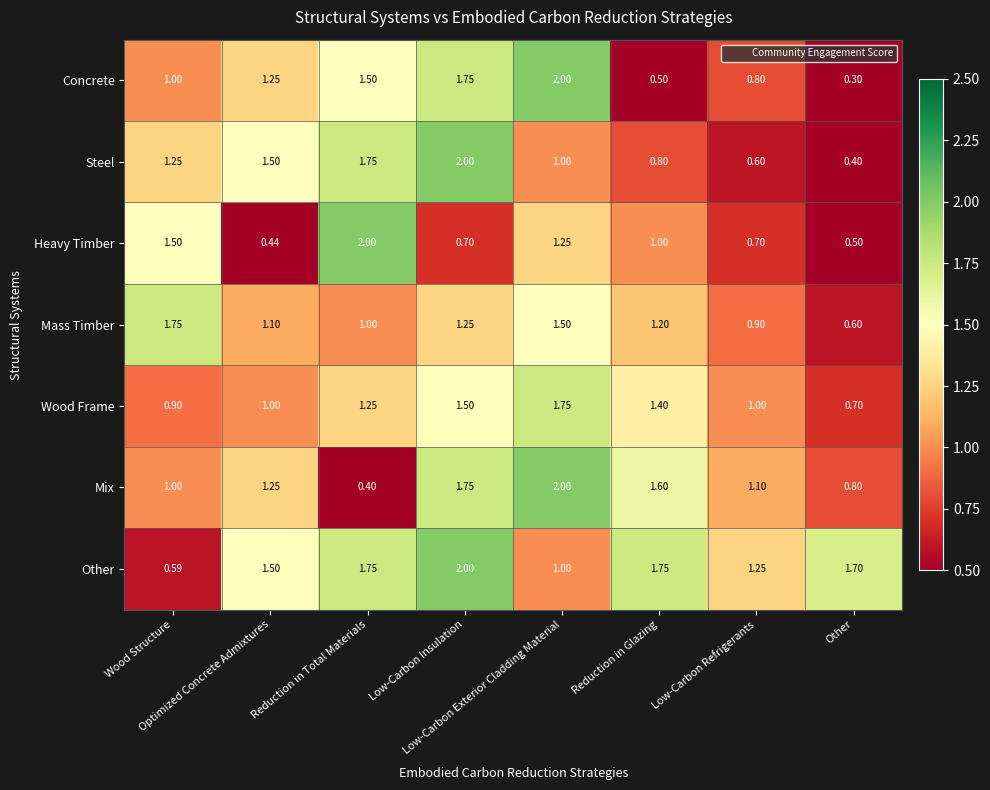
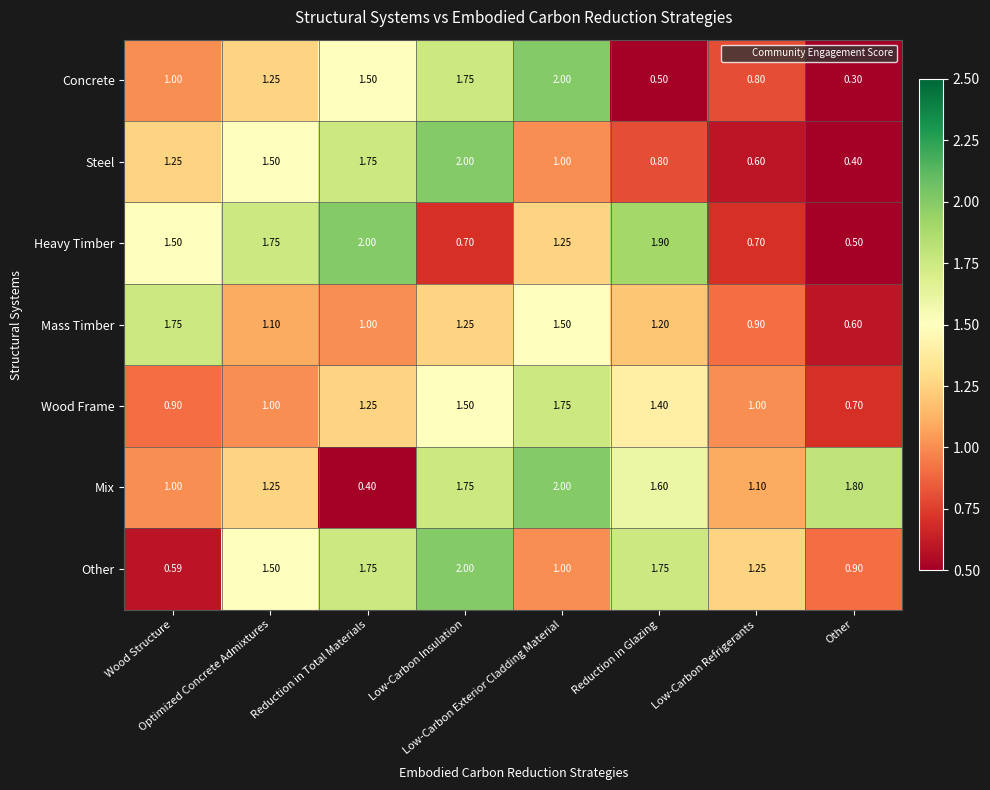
  {
    "Concrete": {
      "Wood Structure": 1.00,
      "Optimized Concrete Admixtures": 1.25,
      "Reduction in Total Materials": 1.50,
      "Low-Carbon Insulation": 1.75,
      "Low-Carbon Exterior Cladding Material": 2.00,
      "Reduction in Glazing": 0.50,
      "Low-Carbon Refrigerants": 0.80,
      "Other": 0.30
    },
    "Steel": {
      "Wood Structure": 1.25,
      "Optimized Concrete Admixtures": 1.50,
      "Reduction in Total Materials": 1.75,
      "Low-Carbon Insulation": 2.00,
      "Low-Carbon Exterior Cladding Material": 1.00,
      "Reduction in Glazing": 0.80,
      "Low-Carbon Refrigerants": 0.60,
      "Other": 0.40
    },
    "Heavy Timber": {
      "Wood Structure": 1.50,
-     "Optimized Concrete Admixtures": 0.44,
+     "Optimized Concrete Admixtures": 1.75,
      "Reduction in Total Materials": 2.00,
      "Low-Carbon Insulation": 0.70,
      "Low-Carbon Exterior Cladding Material": 1.25,
-     "Reduction in Glazing": 1.00,
+     "Reduction in Glazing": 1.90,
      "Low-Carbon Refrigerants": 0.70,
      "Other": 0.50
    },
    "Mass Timber": {
      "Wood Structure": 1.75,
      "Optimized Concrete Admixtures": 1.10,
      "Reduction in Total Materials": 1.00,
      "Low-Carbon Insulation": 1.25,
      "Low-Carbon Exterior Cladding Material": 1.50,
      "Reduction in Glazing": 1.20,
      "Low-Carbon Refrigerants": 0.90,
      "Other": 0.60
    },
    "Wood Frame": {
      "Wood Structure": 0.90,
      "Optimized Concrete Admixtures": 1.00,
      "Reduction in Total Materials": 1.25,
      "Low-Carbon Insulation": 1.50,
      "Low-Carbon Exterior Cladding Material": 1.75,
      "Reduction in Glazing": 1.40,
      "Low-Carbon Refrigerants": 1.00,
      "Other": 0.70
    },
    "Mix": {
      "Wood Structure": 1.00,
      "Optimized Concrete Admixtures": 1.25,
      "Reduction in Total Materials": 0.40,
      "Low-Carbon Insulation": 1.75,
      "Low-Carbon Exterior Cladding Material": 2.00,
      "Reduction in Glazing": 1.60,
      "Low-Carbon Refrigerants": 1.10,
-     "Other": 0.80
+     "Other": 1.80
    },
    "Other": {
      "Wood Structure": 0.59,
      "Optimized Concrete Admixtures": 1.50,
      "Reduction in Total Materials": 1.75,
      "Low-Carbon Insulation": 2.00,
      "Low-Carbon Exterior Cladding Material": 1.00,
      "Reduction in Glazing": 1.75,
      "Low-Carbon Refrigerants": 1.25,
-     "Other": 1.70
+     "Other": 0.90
    }
  }
